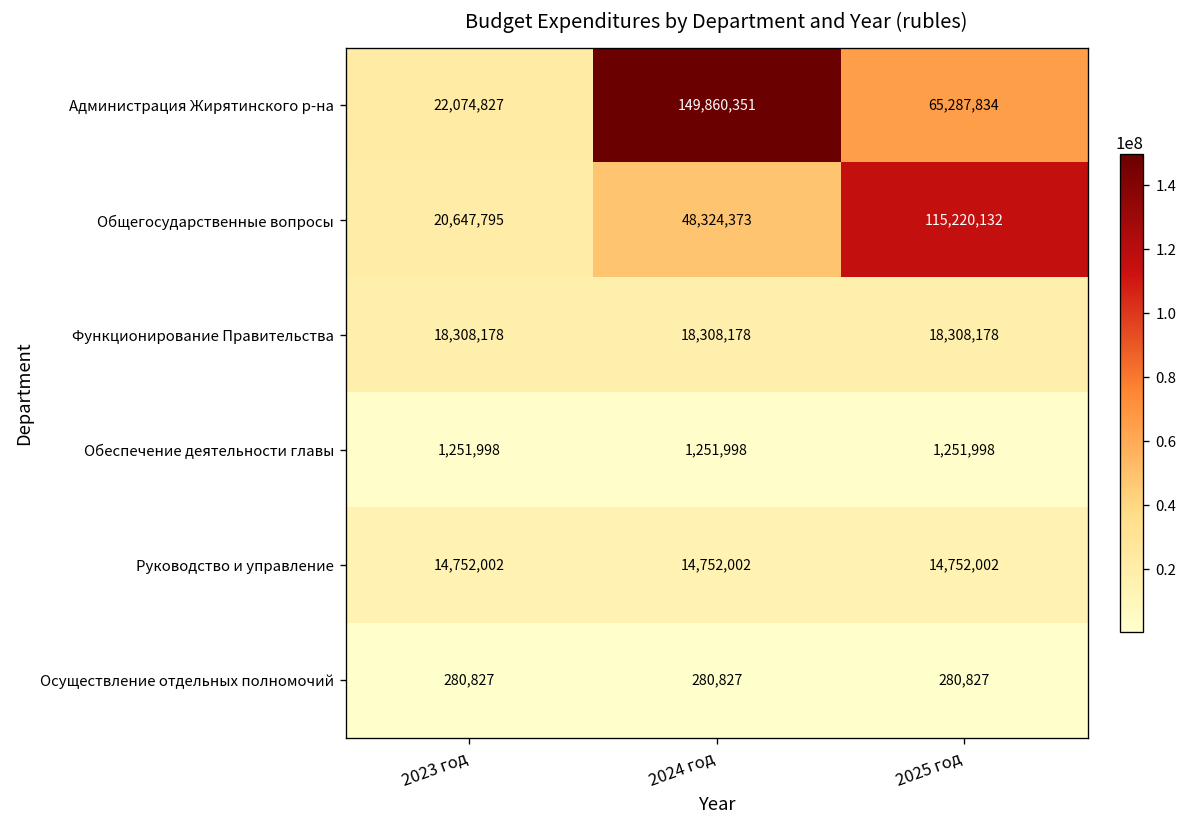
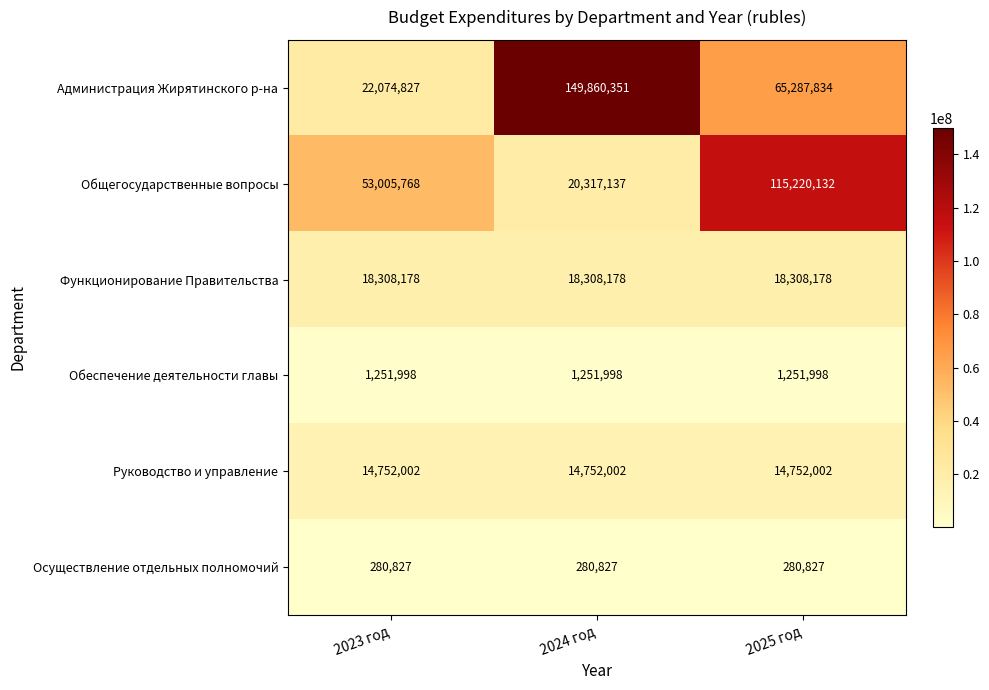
  {
    "Администрация Жирятинского р-на": {
      "2023 год": "22,074,827",
      "2024 год": "149,860,351",
      "2025 год": "65,287,834"
    },
    "Общегосударственные вопросы": {
-     "2023 год": "20,647,795",
-     "2024 год": "48,324,373",
+     "2023 год": "53,005,768",
+     "2024 год": "20,317,137",
      "2025 год": "115,220,132"
    },
    "Функционирование Правительства": {
      "2023 год": "18,308,178",
      "2024 год": "18,308,178",
      "2025 год": "18,308,178"
    },
    "Обеспечение деятельности главы": {
      "2023 год": "1,251,998",
      "2024 год": "1,251,998",
      "2025 год": "1,251,998"
    },
    "Руководство и управление": {
      "2023 год": "14,752,002",
      "2024 год": "14,752,002",
      "2025 год": "14,752,002"
    },
    "Осуществление отдельных полномочий": {
      "2023 год": "280,827",
      "2024 год": "280,827",
      "2025 год": "280,827"
    }
  }
